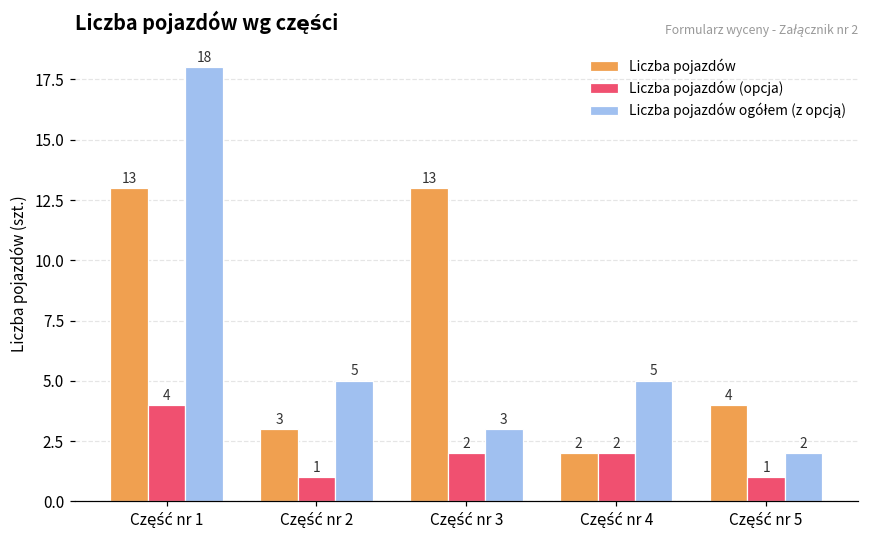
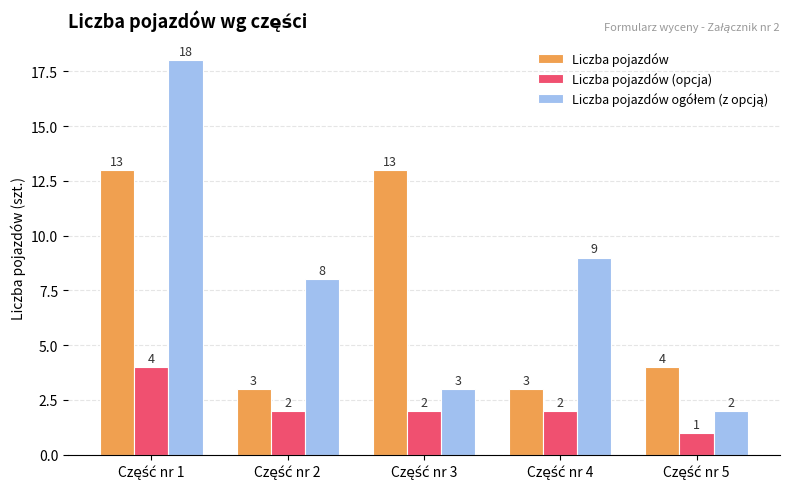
  {
    "Liczba pojazdów": {
      "Część nr 1": 13,
      "Część nr 2": 3,
      "Część nr 3": 13,
-     "Część nr 4": 2,
+     "Część nr 4": 3,
      "Część nr 5": 4
    },
    "Liczba pojazdów (opcja)": {
      "Część nr 1": 4,
-     "Część nr 2": 1,
+     "Część nr 2": 2,
      "Część nr 3": 2,
      "Część nr 4": 2,
      "Część nr 5": 1
    },
    "Liczba pojazdów ogółem (z opcją)": {
      "Część nr 1": 18,
-     "Część nr 2": 5,
+     "Część nr 2": 8,
      "Część nr 3": 3,
-     "Część nr 4": 5,
+     "Część nr 4": 9,
      "Część nr 5": 2
    }
  }
